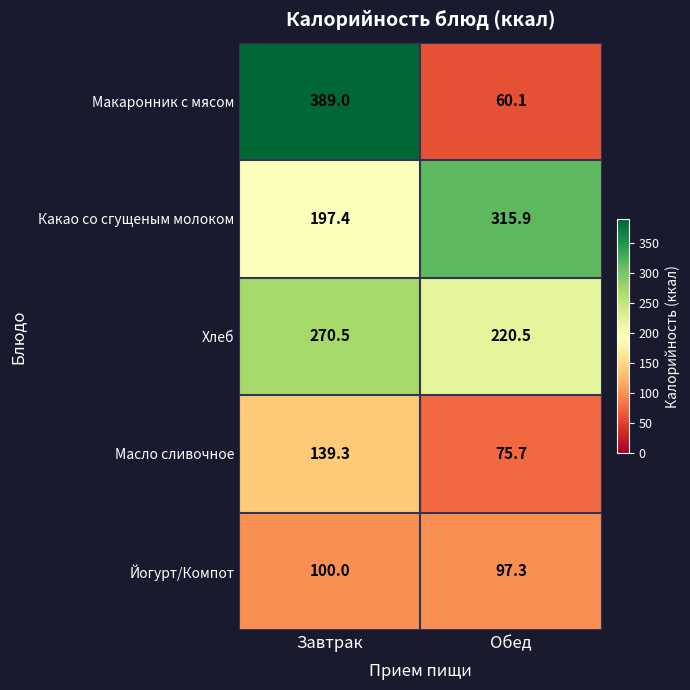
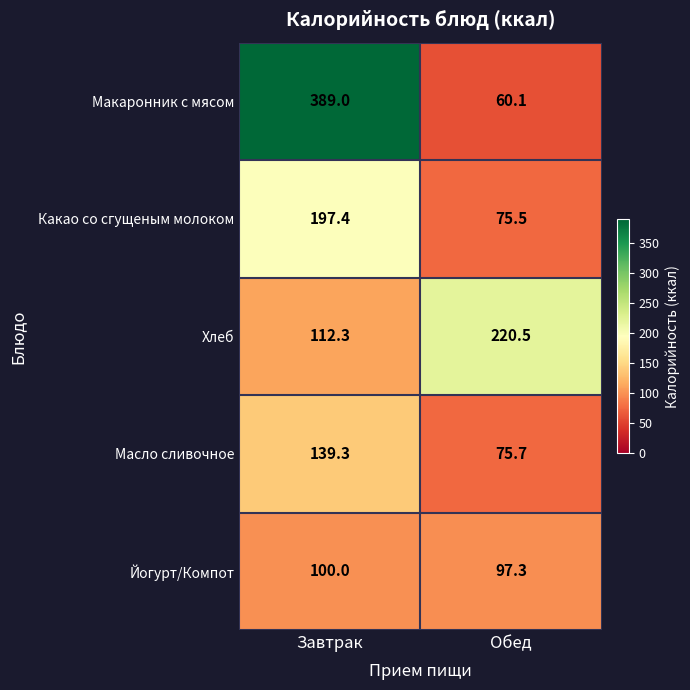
  {
    "Макаронник с мясом": {
      "Завтрак": 389.0,
      "Обед": 60.1
    },
    "Какао со сгущеным молоком": {
      "Завтрак": 197.4,
-     "Обед": 315.9
+     "Обед": 75.5
    },
    "Хлеб": {
-     "Завтрак": 270.5,
+     "Завтрак": 112.3,
      "Обед": 220.5
    },
    "Масло сливочное": {
      "Завтрак": 139.3,
      "Обед": 75.7
    },
    "Йогурт/Компот": {
      "Завтрак": 100.0,
      "Обед": 97.3
    }
  }
